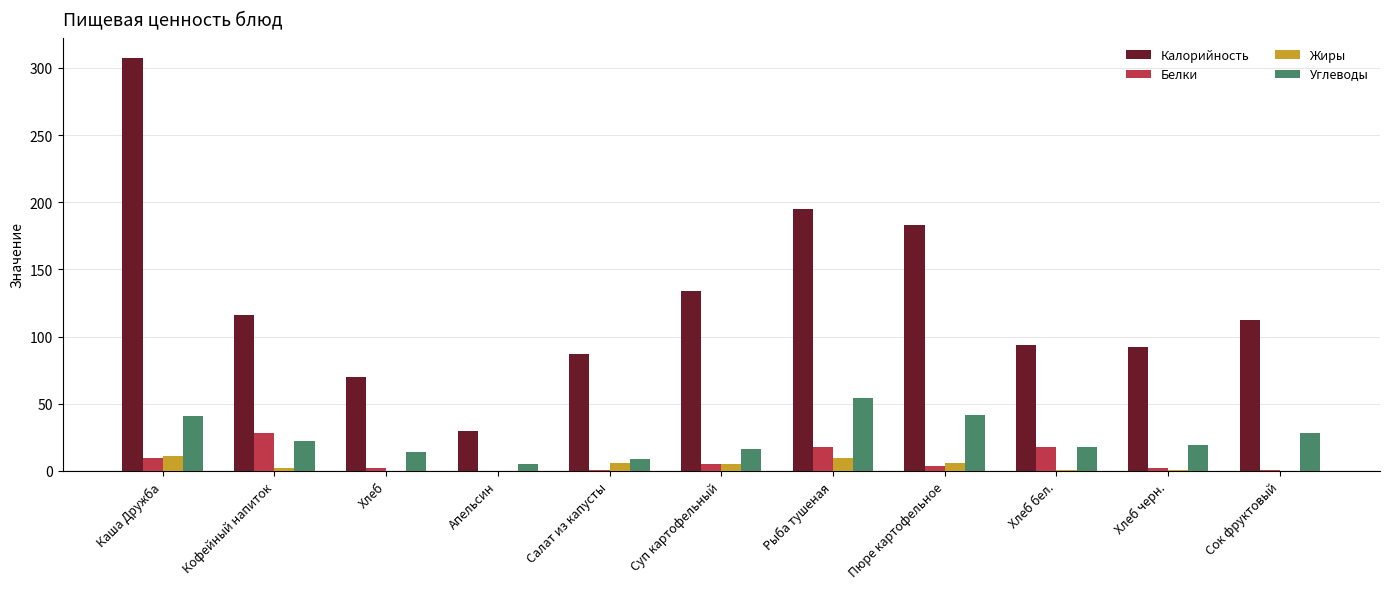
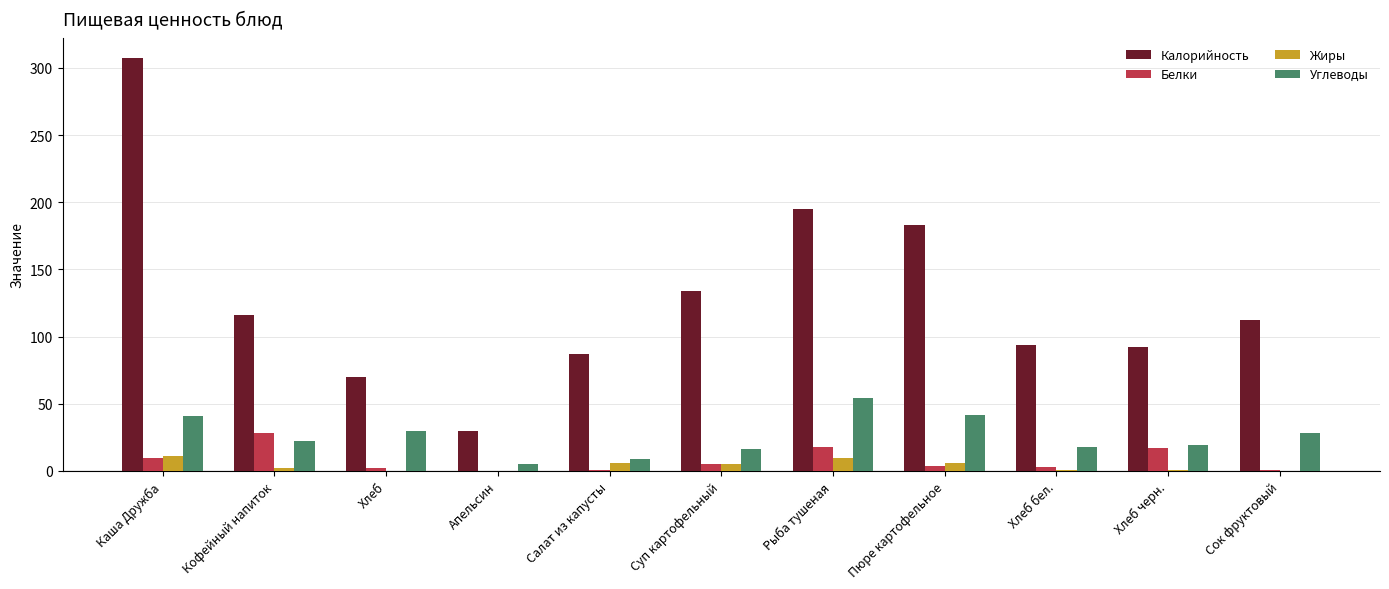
  {
    "Калорийность": {
      "Каша Дружба": 307,
      "Кофейный напиток": 116,
      "Хлеб": 70,
      "Апельсин": 30,
      "Салат из капусты": 87,
      "Суп картофельный": 134,
      "Рыба тушеная": 195,
      "Пюре картофельное": 183,
      "Хлеб бел.": 94,
      "Хлеб черн.": 92,
      "Сок фруктовый": 112
    },
    "Белки": {
      "Каша Дружба": 10,
      "Кофейный напиток": 28,
      "Хлеб": 2,
      "Апельсин": 0,
      "Суп картофельный": 5,
      "Рыба тушеная": 18,
      "Пюре картофельное": 4,
-     "Хлеб бел.": 18,
-     "Хлеб черн.": 2
+     "Хлеб бел.": 3,
+     "Хлеб черн.": 17
    },
    "Жиры": {
      "Каша Дружба": 11,
      "Кофейный напиток": 2,
      "Апельсин": 0,
      "Салат из капусты": 6,
      "Суп картофельный": 5,
      "Рыба тушеная": 10,
      "Пюре картофельное": 6,
      "Сок фруктовый": 0
    },
    "Углеводы": {
      "Каша Дружба": 41,
      "Кофейный напиток": 22,
-     "Хлеб": 14,
+     "Хлеб": 30,
      "Апельсин": 5,
      "Салат из капусты": 9,
      "Суп картофельный": 16,
      "Рыба тушеная": 54,
      "Пюре картофельное": 42,
      "Хлеб бел.": 18,
      "Хлеб черн.": 19,
      "Сок фруктовый": 28
    }
  }
